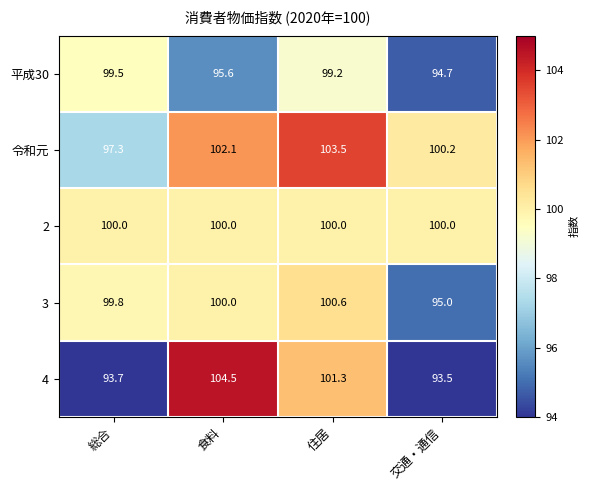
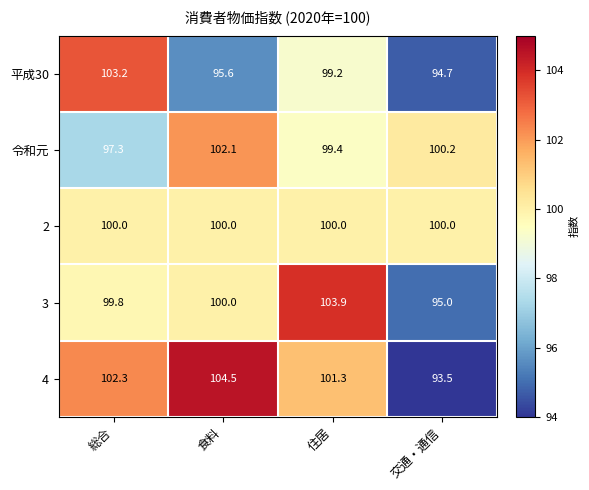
  {
    "平成30": {
-     "総合": 99.5,
+     "総合": 103.2,
      "食料": 95.6,
      "住居": 99.2,
      "交通・通信": 94.7
    },
    "令和元": {
      "総合": 97.3,
      "食料": 102.1,
-     "住居": 103.5,
+     "住居": 99.4,
      "交通・通信": 100.2
    },
    "2": {
      "総合": 100.0,
      "食料": 100.0,
      "住居": 100.0,
      "交通・通信": 100.0
    },
    "3": {
      "総合": 99.8,
      "食料": 100.0,
-     "住居": 100.6,
+     "住居": 103.9,
      "交通・通信": 95.0
    },
    "4": {
-     "総合": 93.7,
+     "総合": 102.3,
      "食料": 104.5,
      "住居": 101.3,
      "交通・通信": 93.5
    }
  }
